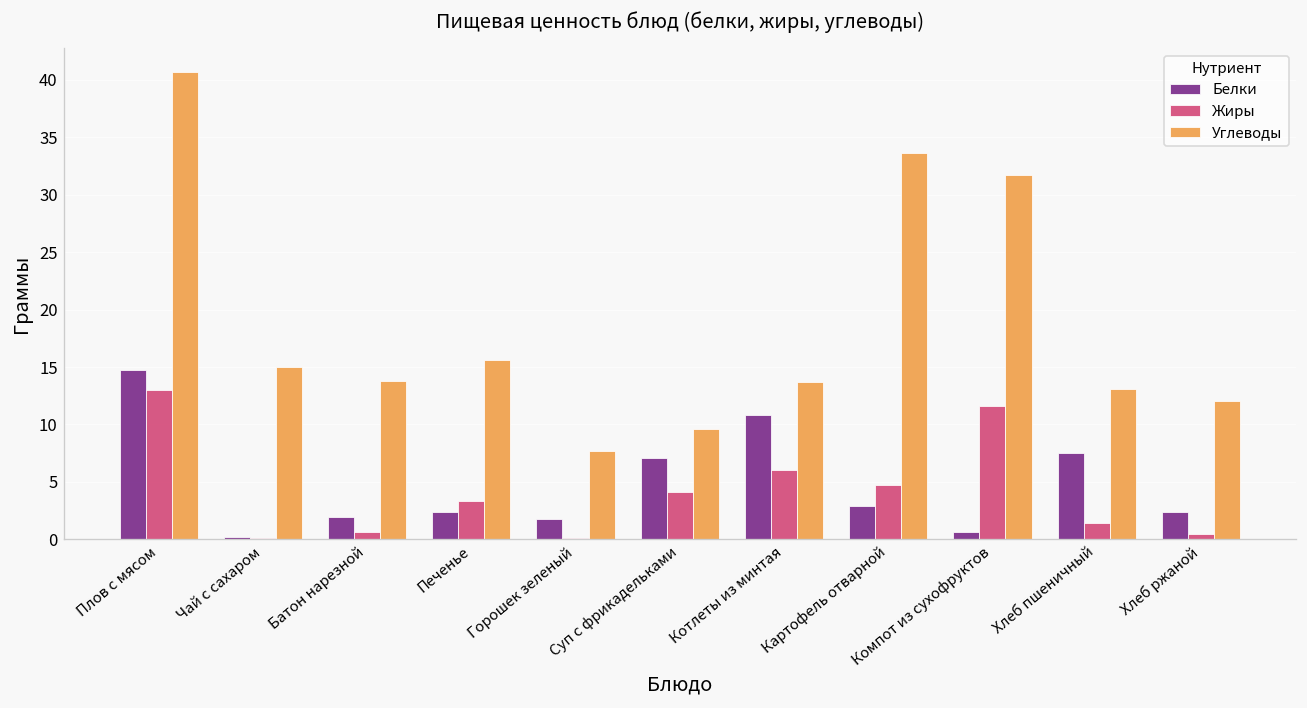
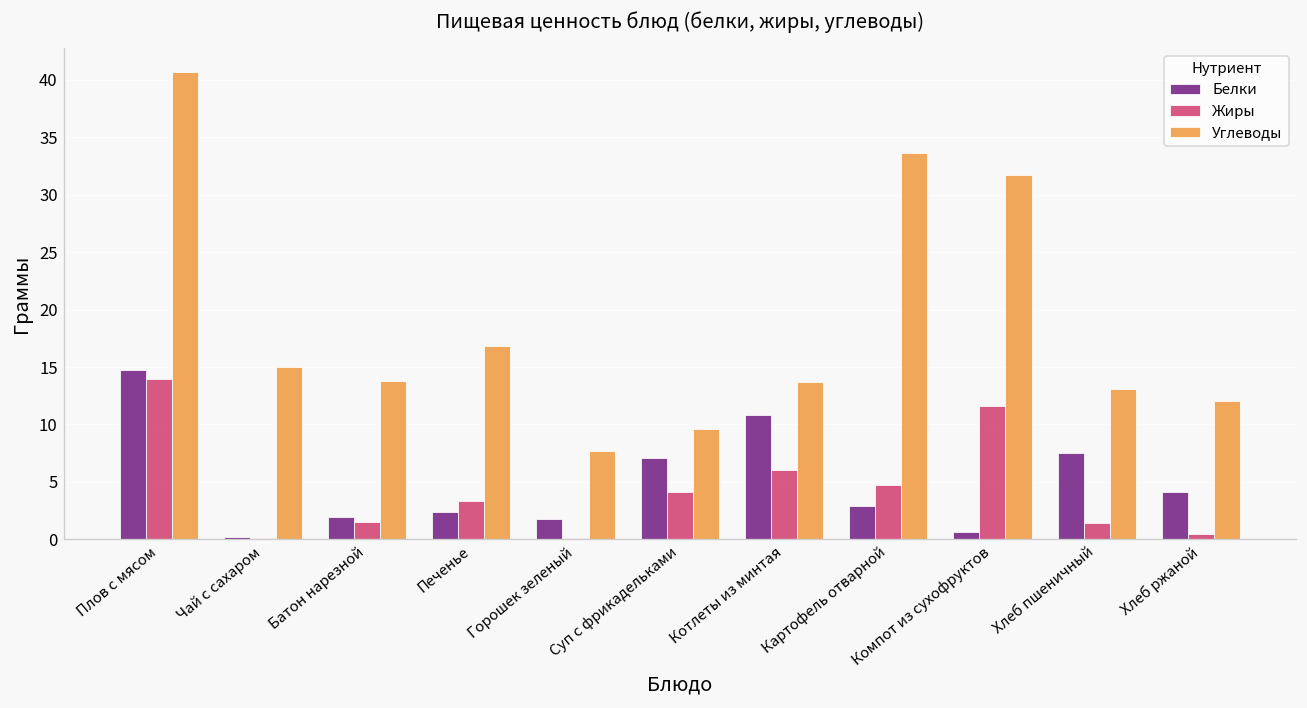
  {
    "Белки": {
      "Плов с мясом": 15,
      "Батон нарезной": 2,
      "Печенье": 2,
      "Горошек зеленый": 2,
      "Суп с фрикадельками": 7,
      "Котлеты из минтая": 11,
      "Картофель отварной": 3,
      "Компот из сухофруктов": 1,
      "Хлеб пшеничный": 8,
-     "Хлеб ржаной": 2
+     "Хлеб ржаной": 4
    },
    "Жиры": {
-     "Плов с мясом": 13,
-     "Батон нарезной": 1,
+     "Плов с мясом": 14,
+     "Батон нарезной": 2,
      "Печенье": 3,
      "Суп с фрикадельками": 4,
      "Котлеты из минтая": 6,
      "Картофель отварной": 5,
      "Компот из сухофруктов": 12,
      "Хлеб пшеничный": 1,
      "Хлеб ржаной": 1
    },
    "Углеводы": {
      "Плов с мясом": 41,
      "Чай с сахаром": 15,
      "Батон нарезной": 14,
-     "Печенье": 16,
+     "Печенье": 17,
      "Горошек зеленый": 8,
      "Суп с фрикадельками": 10,
      "Котлеты из минтая": 14,
      "Картофель отварной": 34,
      "Компот из сухофруктов": 32,
      "Хлеб пшеничный": 13,
      "Хлеб ржаной": 12
    }
  }
